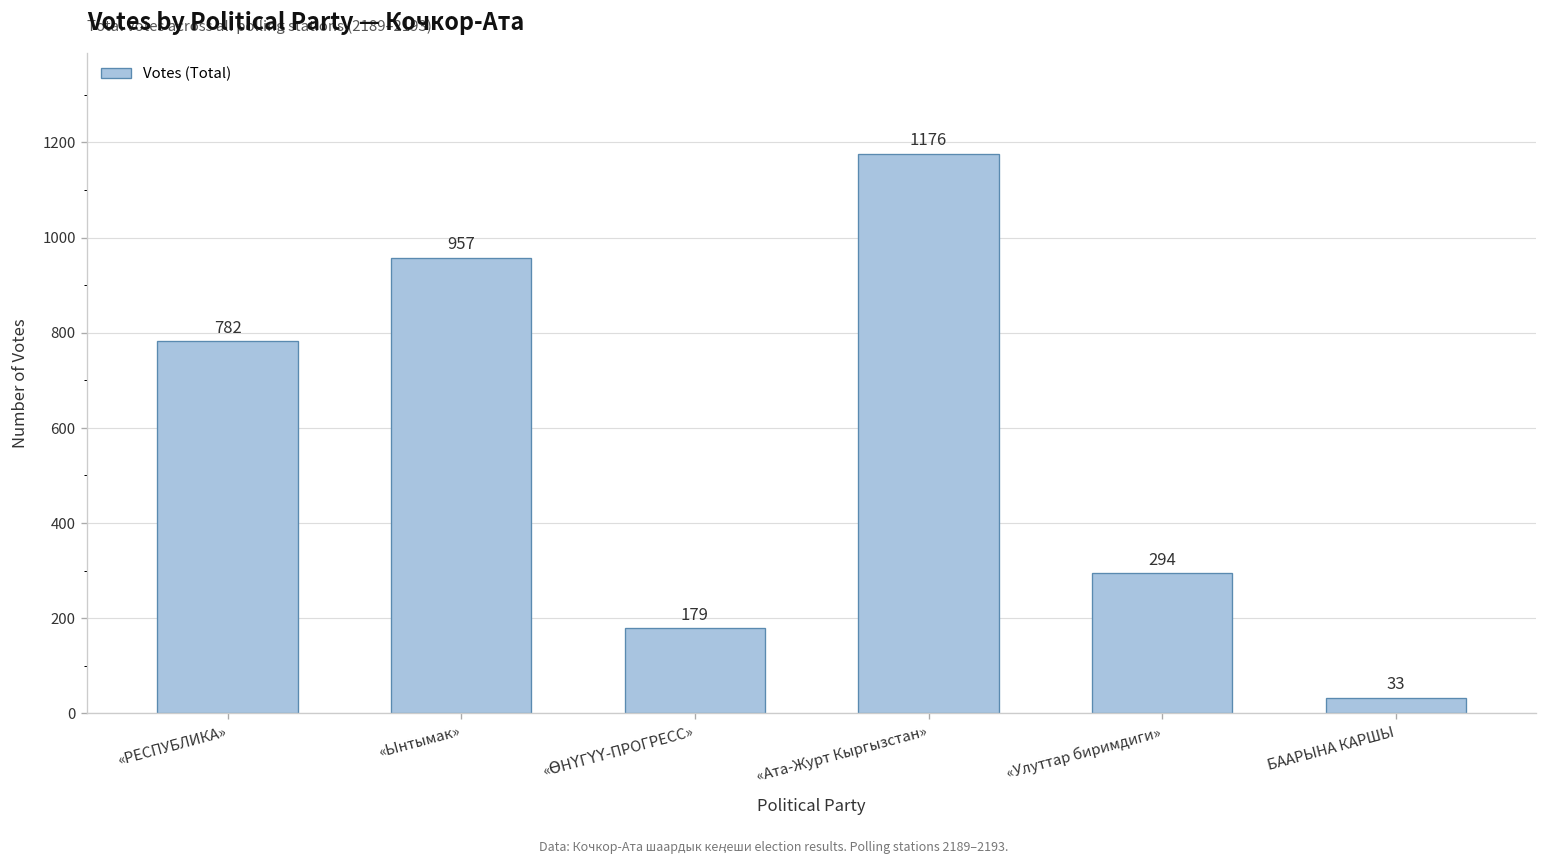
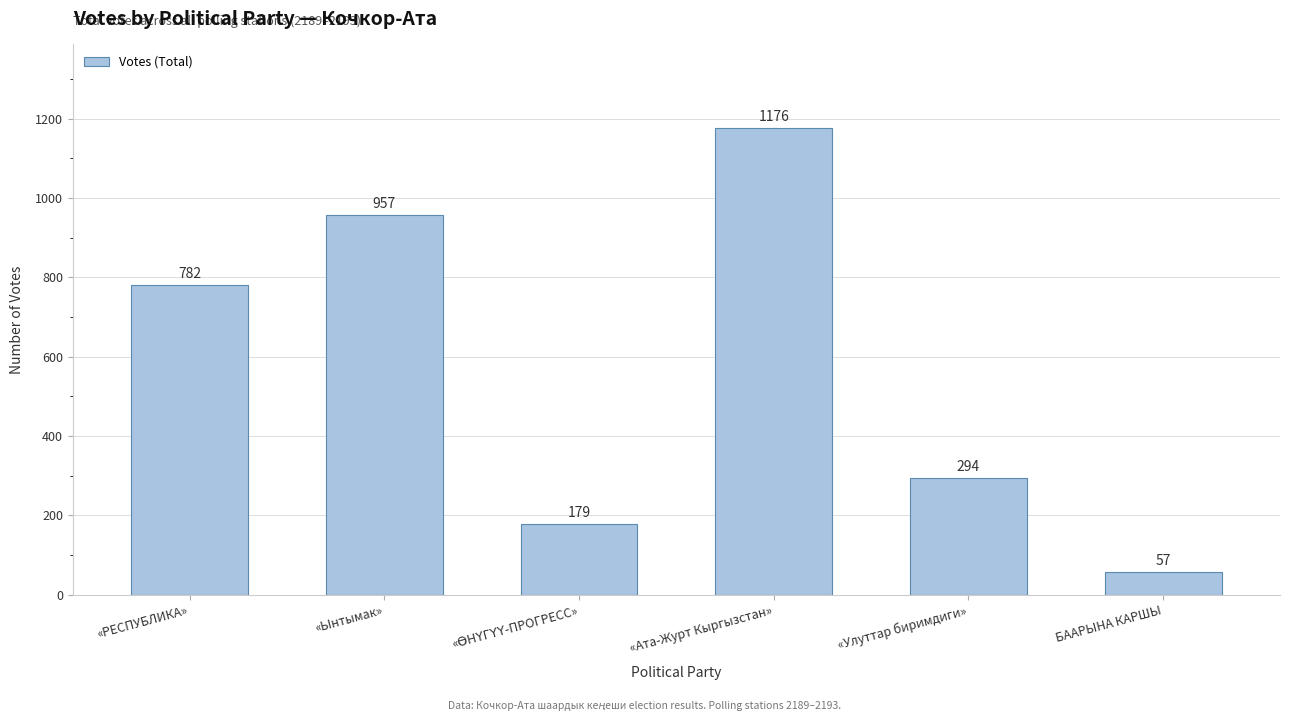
  {
    "«РЕСПУБЛИКА»": 782,
    "«Ынтымак»": 957,
    "«ӨНҮГҮҮ-ПРОГРЕСС»": 179,
    "«Ата-Журт Кыргызстан»": 1176,
    "«Улуттар биримдиги»": 294,
-   "БААРЫНА КАРШЫ": 33
+   "БААРЫНА КАРШЫ": 57
  }
